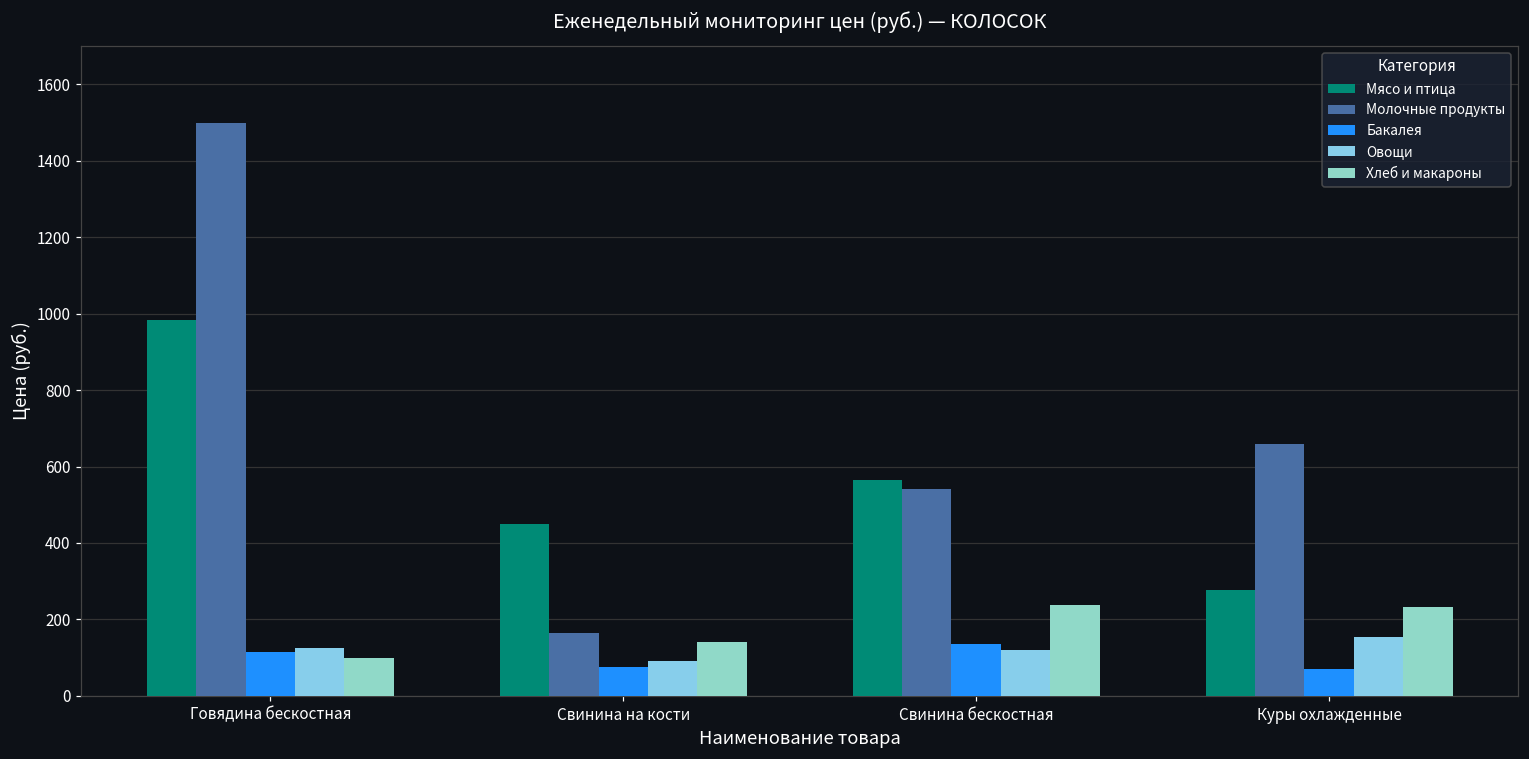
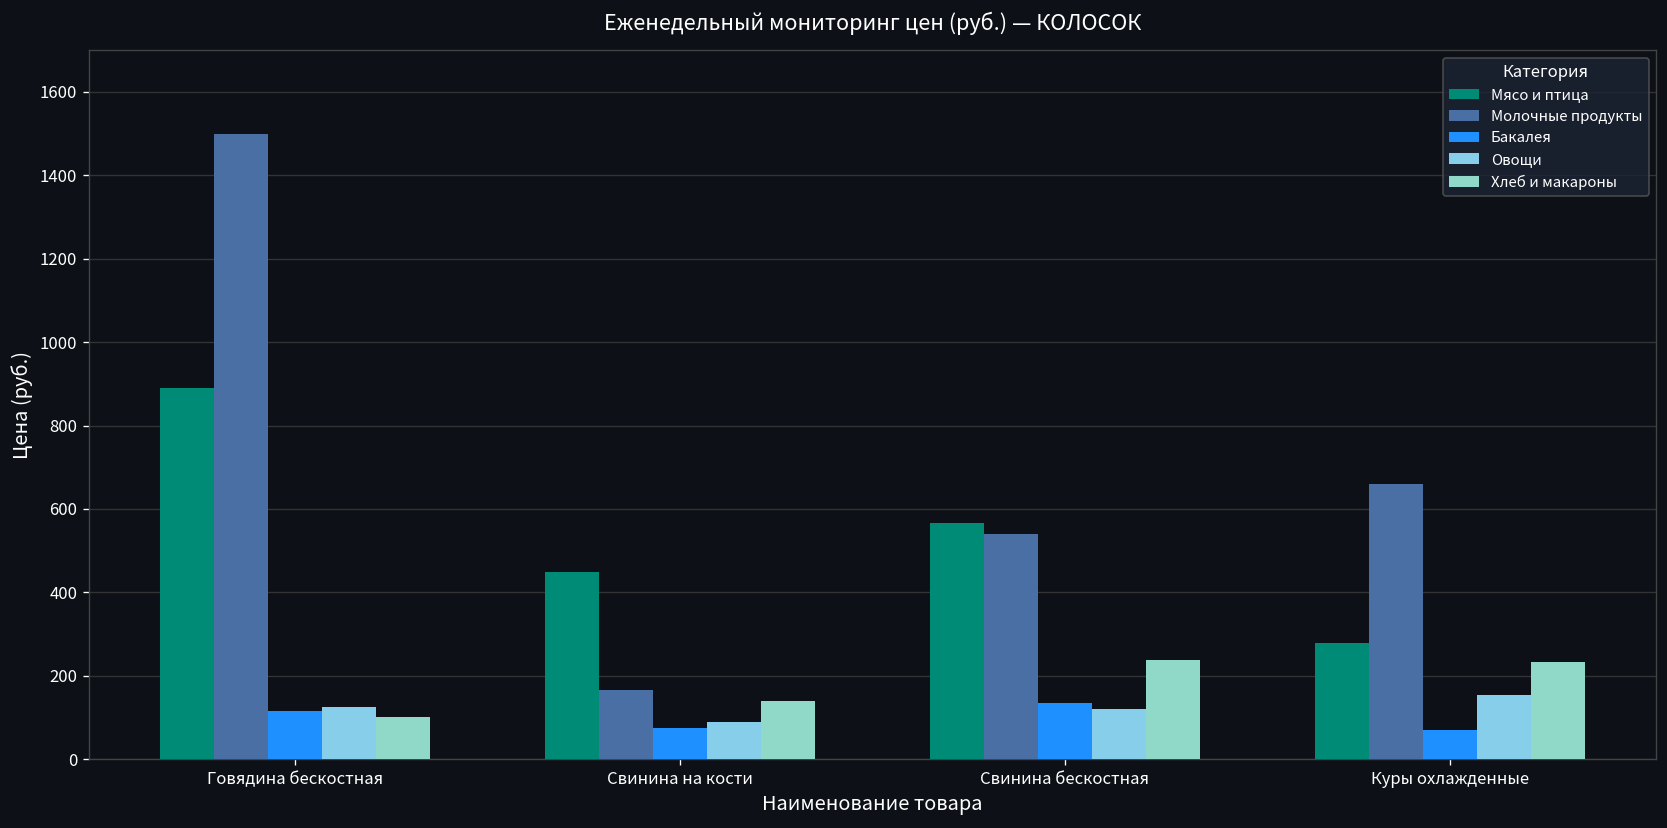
  {
    "Мясо и птица": {
-     "Говядина бескостная": 980,
+     "Говядина бескостная": 890,
      "Свинина на кости": 450,
      "Свинина бескостная": 570,
      "Куры охлажденные": 280
    },
    "Молочные продукты": {
      "Говядина бескостная": 1500,
      "Свинина на кости": 170,
      "Свинина бескостная": 540,
      "Куры охлажденные": 660
    },
    "Бакалея": {
      "Говядина бескостная": 120,
      "Свинина на кости": 80,
      "Свинина бескостная": 140,
      "Куры охлажденные": 70
    }
  }
